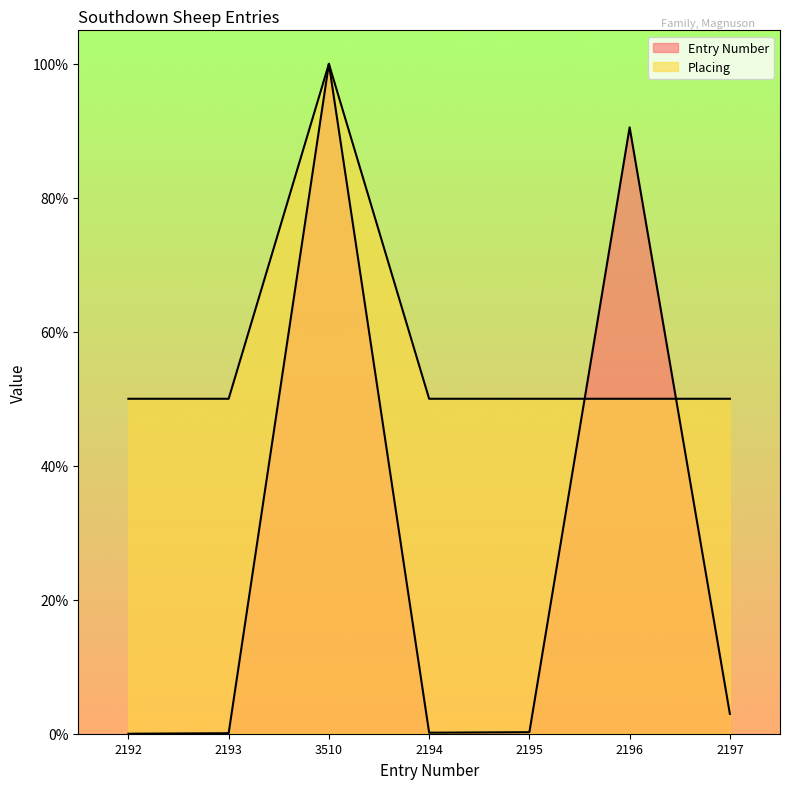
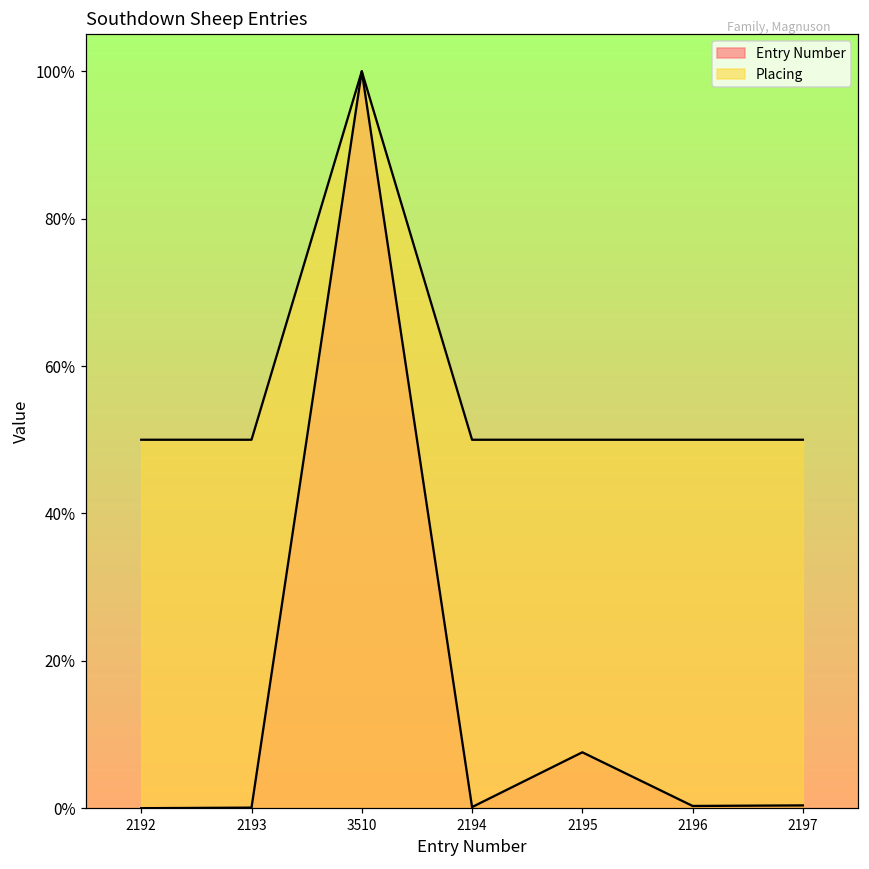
  {
    "Entry Number": {
      "2192": "0%",
      "2193": "0%",
      "2194": "0%",
-     "2195": "0%",
-     "2196": "91%",
-     "2197": "3%"
+     "2195": "8%",
+     "2196": "0%",
+     "2197": "0%"
    },
    "Placing": {
      "2192": "50%",
      "2193": "50%",
      "2194": "50%",
      "2195": "50%",
      "2196": "50%",
      "2197": "50%"
    }
  }
